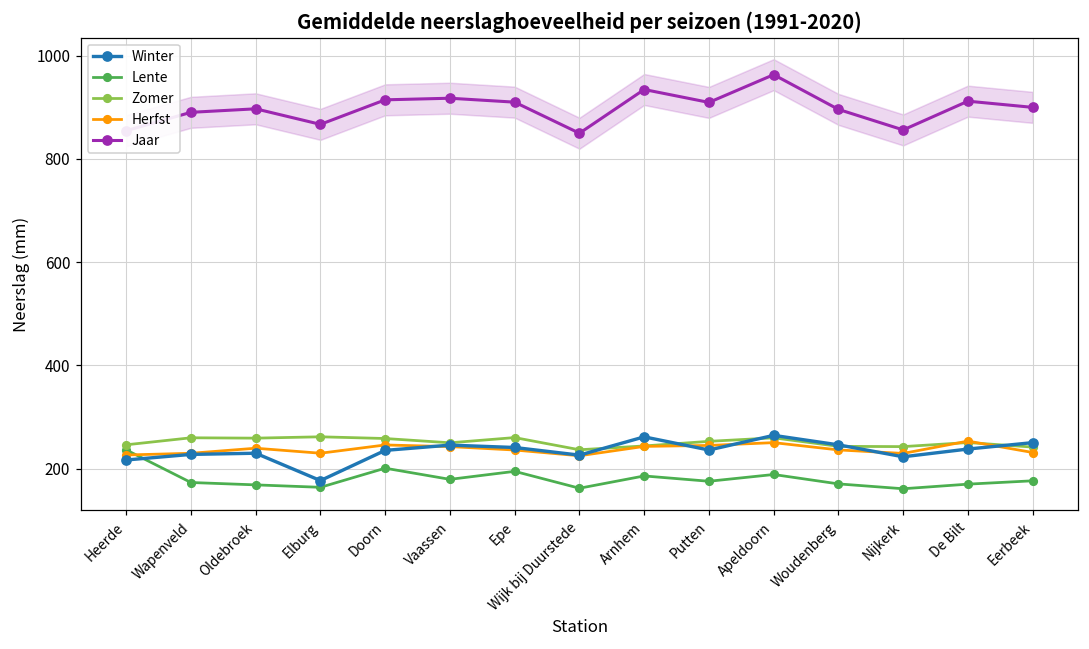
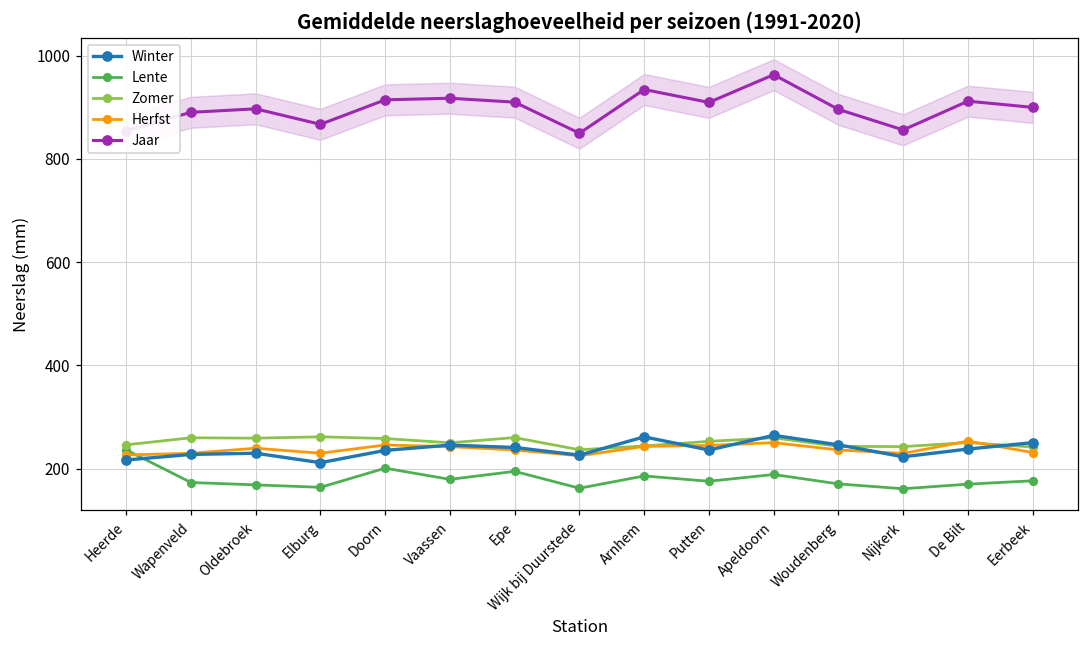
  {
    "Winter": {
      "Heerde": 220,
      "Oldebroek": 230,
-     "Elburg": 180,
+     "Elburg": 210,
      "Doorn": 240,
      "Arnhem": 260,
      "Putten": 240,
      "Nijkerk": 220,
      "De Bilt": 240,
      "Eerbeek": 250
    },
    "Lente": {
      "Heerde": 240,
      "Wapenveld": 170,
      "Oldebroek": 170,
      "Elburg": 160,
      "Doorn": 200,
      "Vaassen": 180,
      "Epe": 190,
      "Wijk bij Duurstede": 160,
      "Arnhem": 190,
      "Putten": 180,
      "Apeldoorn": 190,
      "Woudenberg": 170,
      "Nijkerk": 160,
      "De Bilt": 170,
      "Eerbeek": 180
    },
    "Zomer": {
      "Heerde": 250,
      "Wapenveld": 260,
      "Oldebroek": 260,
      "Elburg": 260,
      "Doorn": 260,
      "Epe": 260,
      "Wijk bij Duurstede": 240,
      "Putten": 250,
      "Nijkerk": 240,
      "Eerbeek": 240
    },
    "Herfst": {
      "Heerde": 230,
      "Oldebroek": 240,
      "Elburg": 230,
      "Doorn": 250,
      "Putten": 240,
      "Apeldoorn": 250,
      "Woudenberg": 240,
      "Nijkerk": 230,
      "Eerbeek": 230
    }
  }
